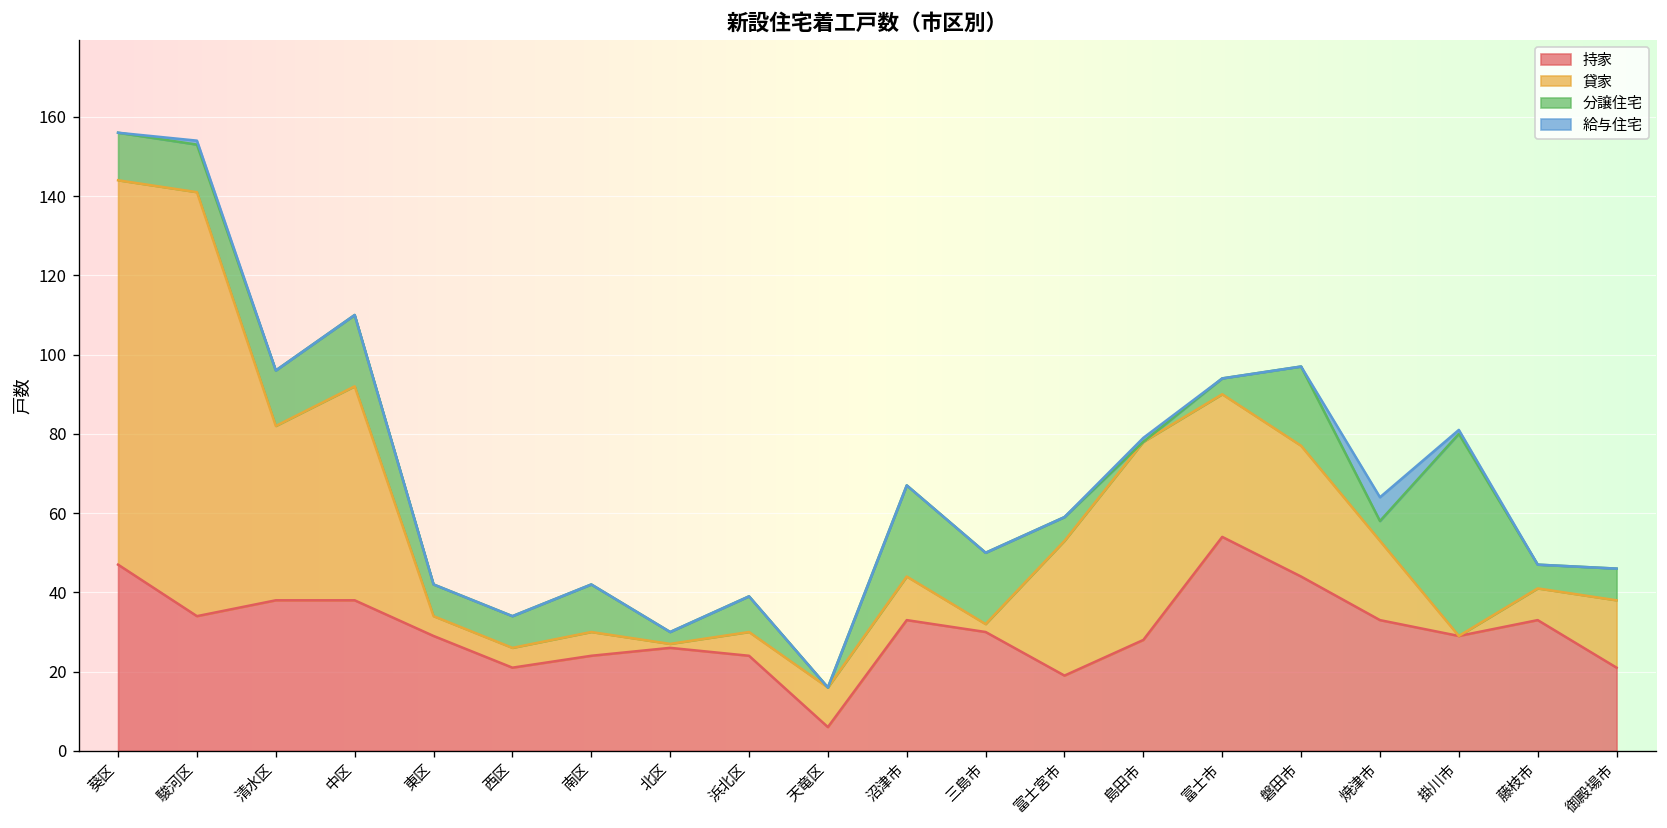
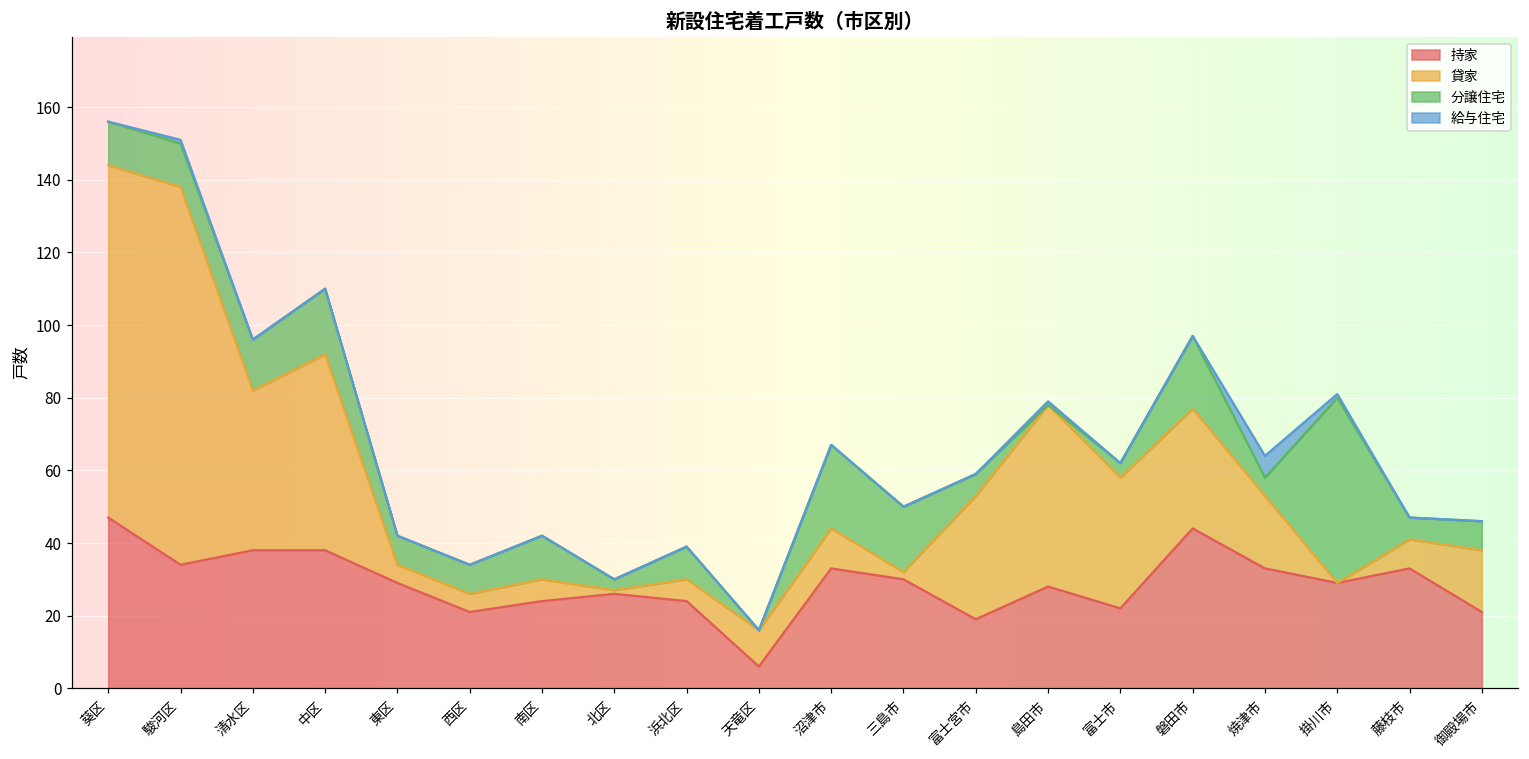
  {
    "持家": {
      "葵区": 47,
      "駿河区": 34,
      "清水区": 38,
      "中区": 38,
      "東区": 29,
      "西区": 21,
      "南区": 24,
      "北区": 26,
      "浜北区": 24,
      "天竜区": 6,
      "沼津市": 33,
      "三島市": 30,
      "富士宮市": 19,
      "島田市": 28,
-     "富士市": 54,
+     "富士市": 22,
      "磐田市": 44,
      "焼津市": 33,
      "藤枝市": 33,
      "御殿場市": 21
    },
    "貸家": {
      "葵区": 97,
-     "駿河区": 107,
+     "駿河区": 104,
      "清水区": 44,
      "中区": 54,
      "東区": 5,
      "西区": 5,
      "南区": 6,
      "北区": 1,
      "浜北区": 6,
      "沼津市": 11,
      "三島市": 2,
      "富士宮市": 34,
      "富士市": 36,
      "磐田市": 33,
      "焼津市": 20,
      "藤枝市": 8,
      "御殿場市": 17
    },
    "分譲住宅": {
      "駿河区": 12,
      "焼津市": 5,
      "掛川市": 51
    },
    "給与住宅": {
      "駿河区": 1,
      "島田市": 1,
      "焼津市": 6,
      "掛川市": 1
    }
  }
